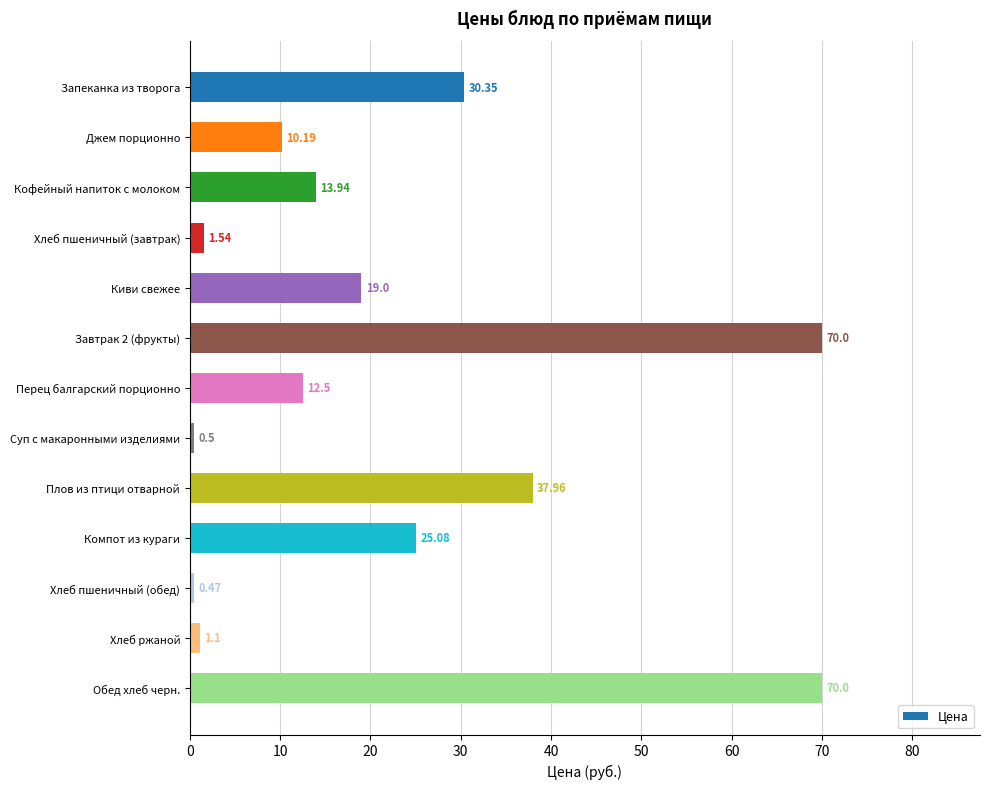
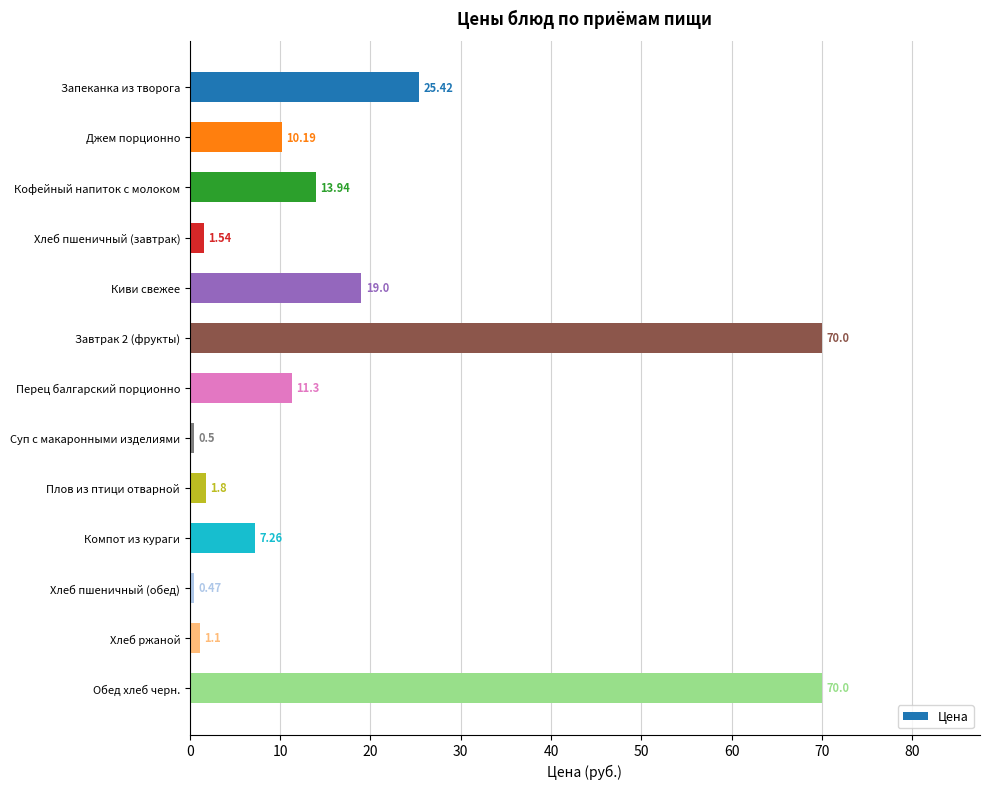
  {
-   "Запеканка из творога": 30.35,
+   "Запеканка из творога": 25.42,
    "Джем порционно": 10.19,
    "Кофейный напиток с молоком": 13.94,
    "Хлеб пшеничный (завтрак)": 1.54,
    "Киви свежее": 19.0,
    "Завтрак 2 (фрукты)": 70.0,
-   "Перец балгарский порционно": 12.5,
+   "Перец балгарский порционно": 11.3,
    "Суп с макаронными изделиями": 0.5,
-   "Плов из птици отварной": 37.96,
-   "Компот из кураги": 25.08,
+   "Плов из птици отварной": 1.8,
+   "Компот из кураги": 7.26,
    "Хлеб пшеничный (обед)": 0.47,
    "Хлеб ржаной": 1.1,
    "Обед хлеб черн.": 70.0
  }
